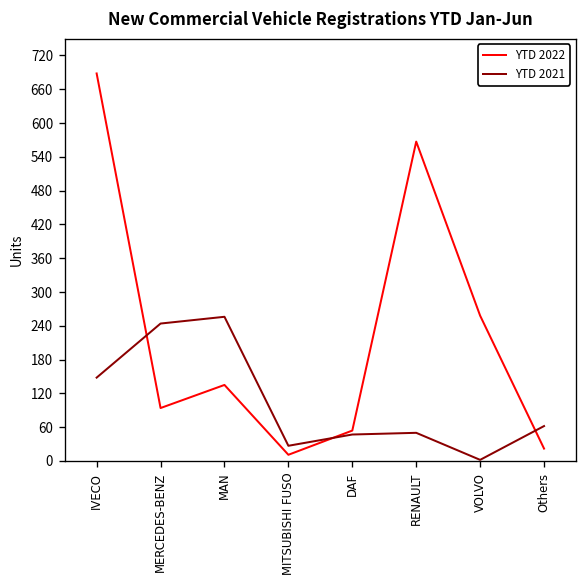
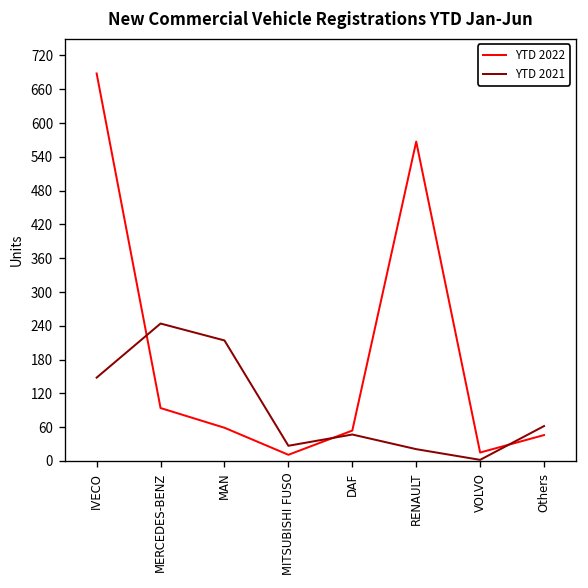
  {
    "YTD 2022": {
      "IVECO": 690,
      "MERCEDES-BENZ": 90,
-     "MAN": 140,
+     "MAN": 60,
      "MITSUBISHI FUSO": 10,
      "DAF": 50,
      "RENAULT": 570,
-     "VOLVO": 260,
-     "Others": 20
+     "VOLVO": 20,
+     "Others": 50
    },
    "YTD 2021": {
      "IVECO": 150,
      "MERCEDES-BENZ": 240,
-     "MAN": 260,
+     "MAN": 210,
      "MITSUBISHI FUSO": 30,
      "DAF": 50,
-     "RENAULT": 50,
+     "RENAULT": 20,
      "VOLVO": 0,
      "Others": 60
    }
  }
